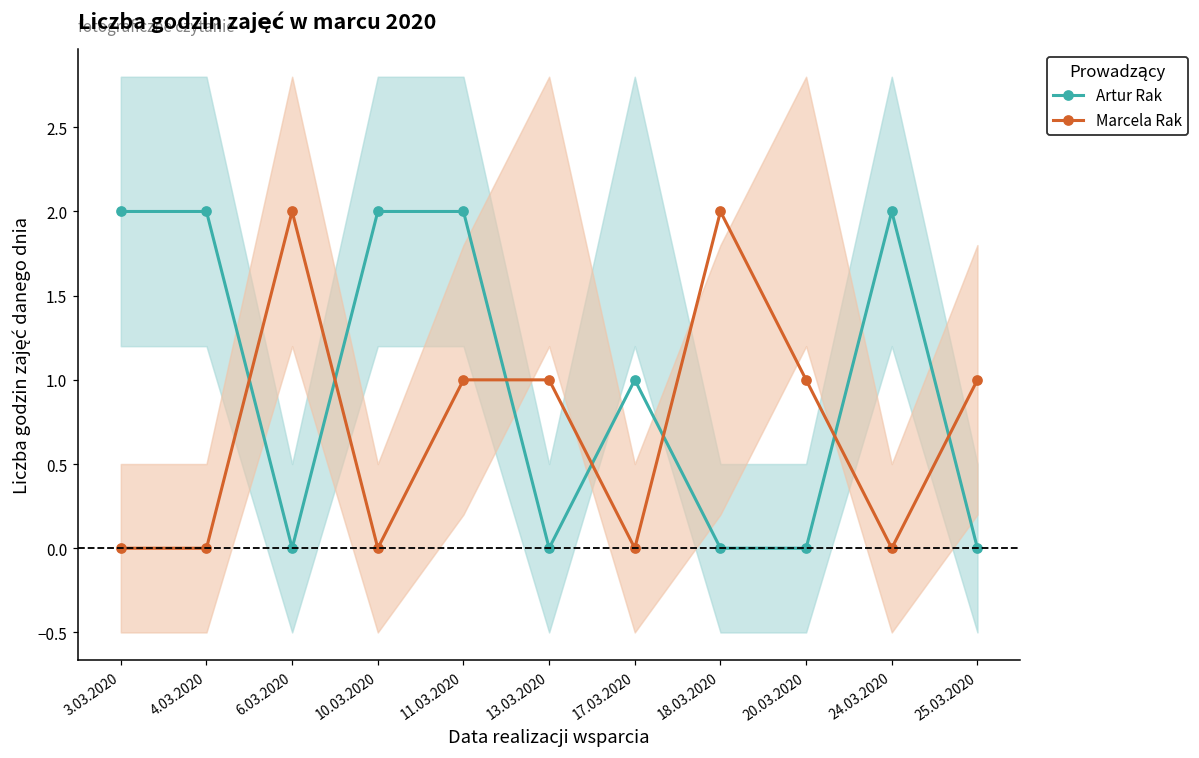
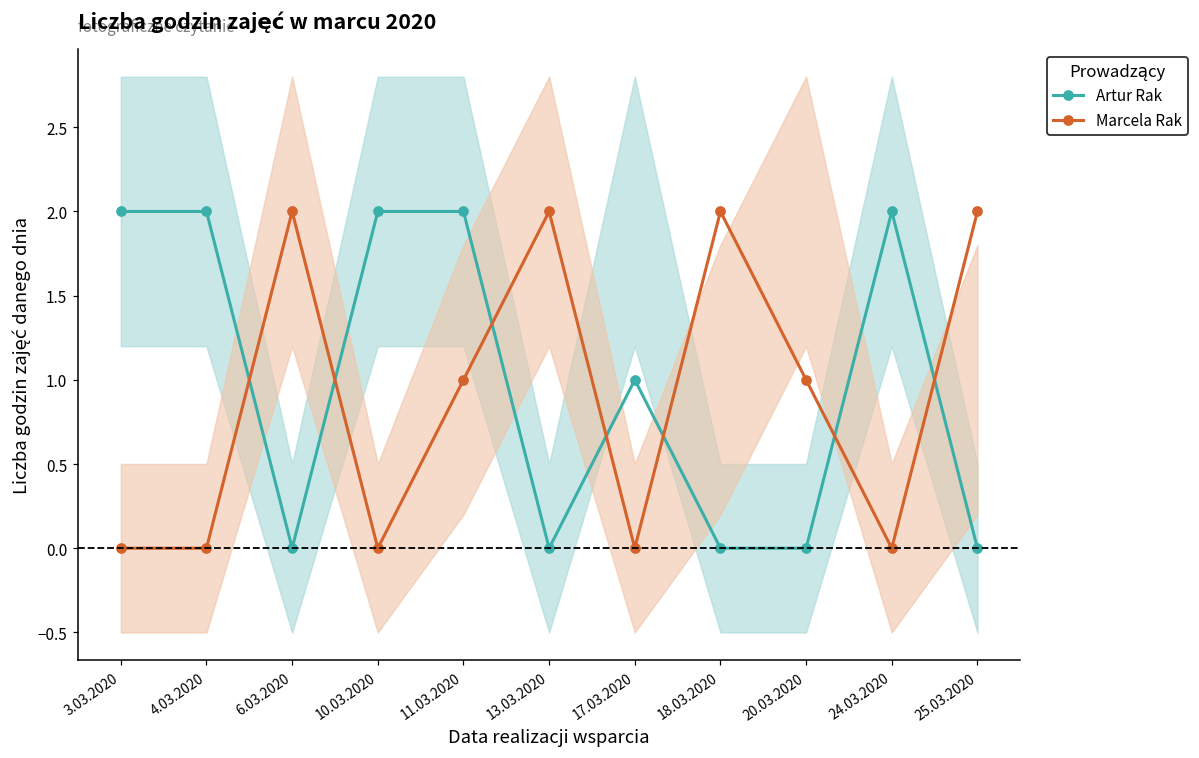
  {
    "Artur Rak": {
      "3.03.2020": 2,
      "4.03.2020": 2,
      "6.03.2020": 0,
      "10.03.2020": 2,
      "11.03.2020": 2,
      "13.03.2020": 0,
      "17.03.2020": 1,
      "18.03.2020": 0,
      "20.03.2020": 0,
      "24.03.2020": 2,
      "25.03.2020": 0
    },
    "Marcela Rak": {
      "3.03.2020": 0,
      "4.03.2020": 0,
      "6.03.2020": 2,
      "10.03.2020": 0,
      "11.03.2020": 1,
-     "13.03.2020": 1,
+     "13.03.2020": 2,
      "17.03.2020": 0,
      "18.03.2020": 2,
      "20.03.2020": 1,
      "24.03.2020": 0,
-     "25.03.2020": 1
+     "25.03.2020": 2
    }
  }
